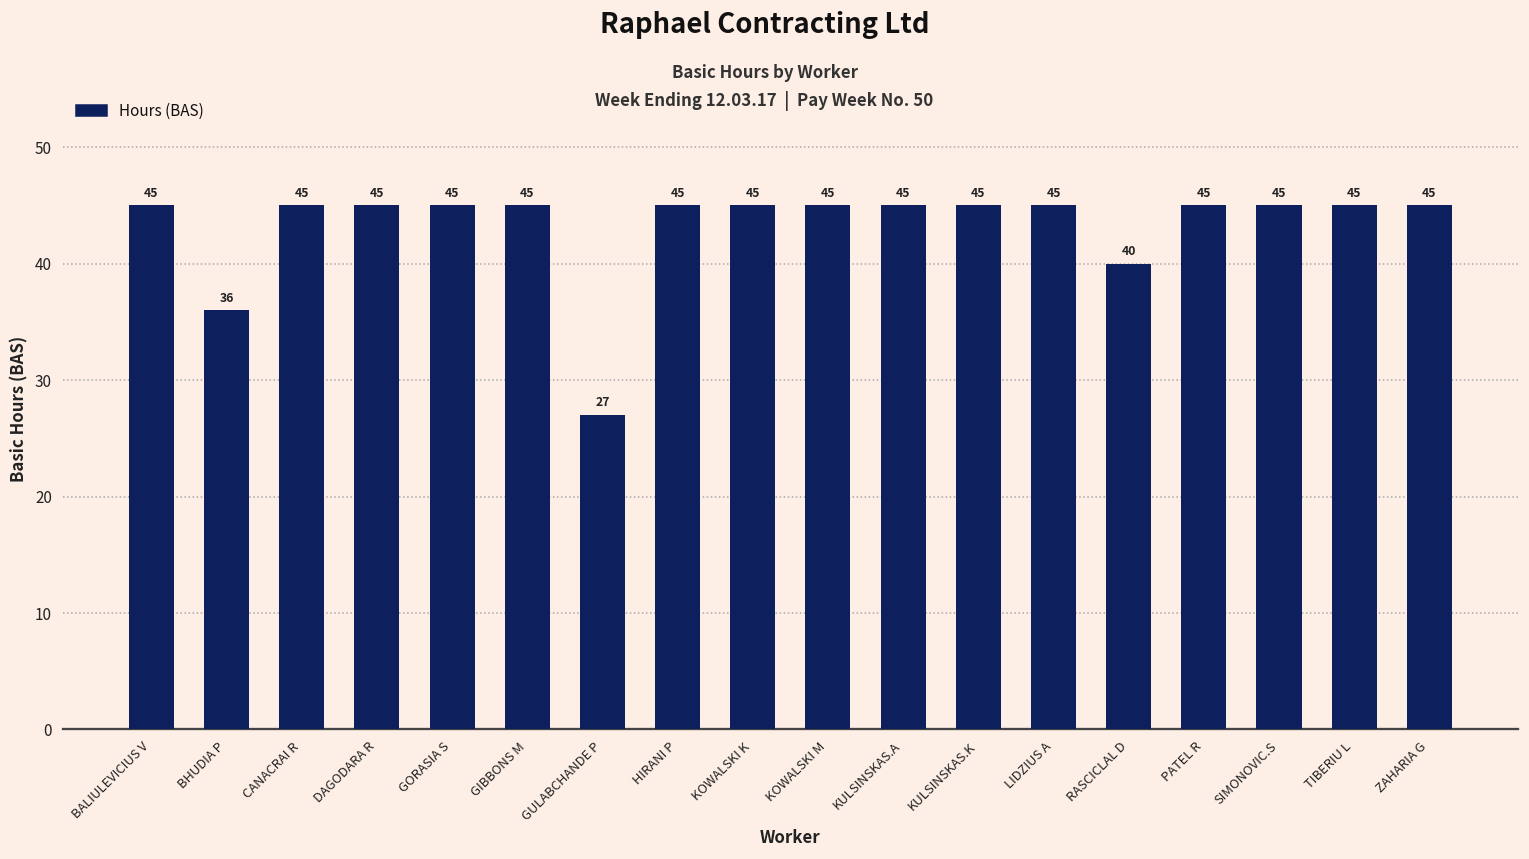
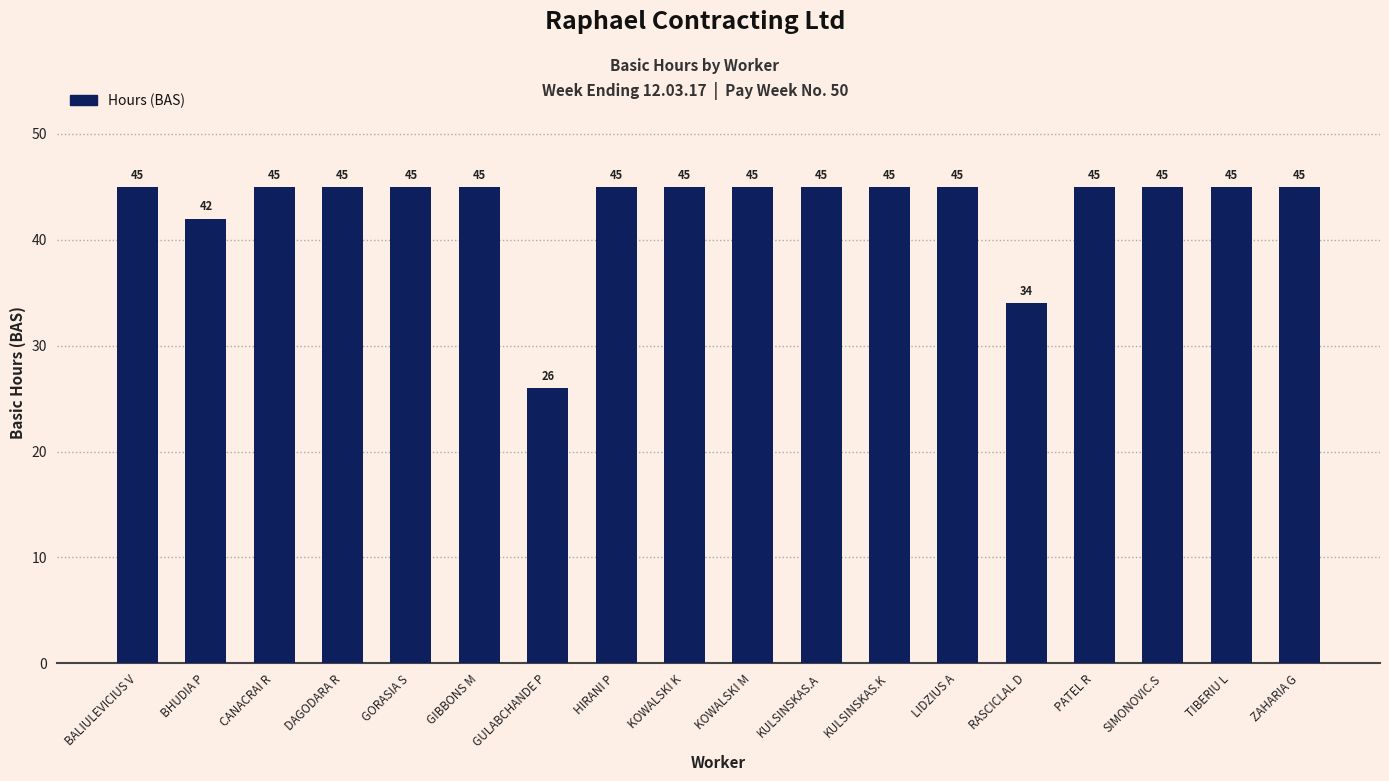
  {
    "BALIULEVICIUS V": 45,
-   "BHUDIA P": 36,
+   "BHUDIA P": 42,
    "CANACRAI R": 45,
    "DAGODARA R": 45,
    "GORASIA S": 45,
    "GIBBONS M": 45,
-   "GULABCHANDE P": 27,
+   "GULABCHANDE P": 26,
    "HIRANI P": 45,
    "KOWALSKI K": 45,
    "KOWALSKI M": 45,
    "KULSINSKAS.A": 45,
    "KULSINSKAS.K": 45,
    "LIDZIUS A": 45,
-   "RASCICLAL D": 40,
+   "RASCICLAL D": 34,
    "PATEL R": 45,
    "SIMONOVIC.S": 45,
    "TIBERIU L": 45,
    "ZAHARIA G": 45
  }
